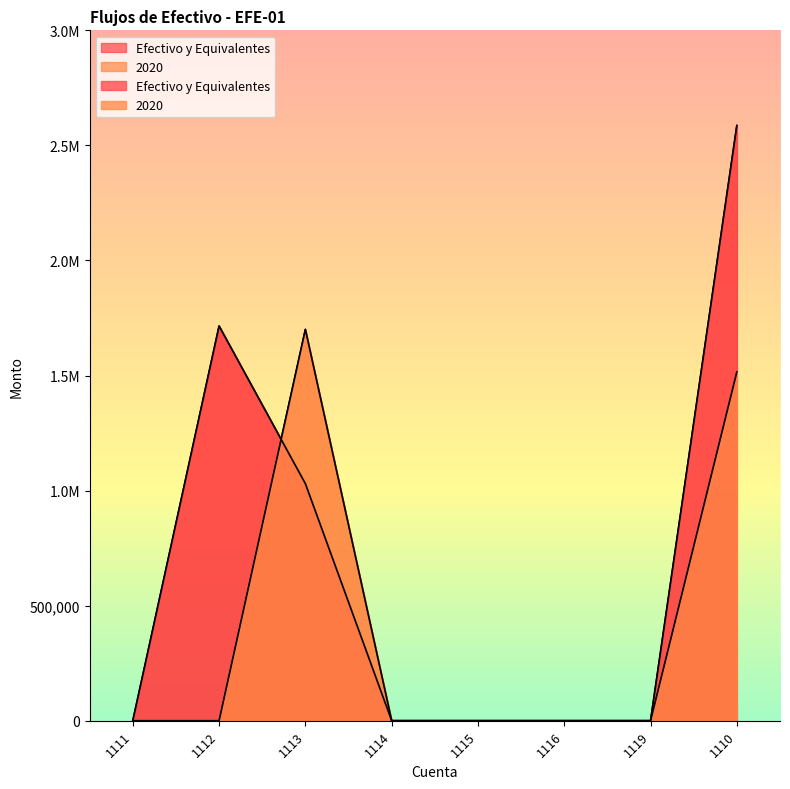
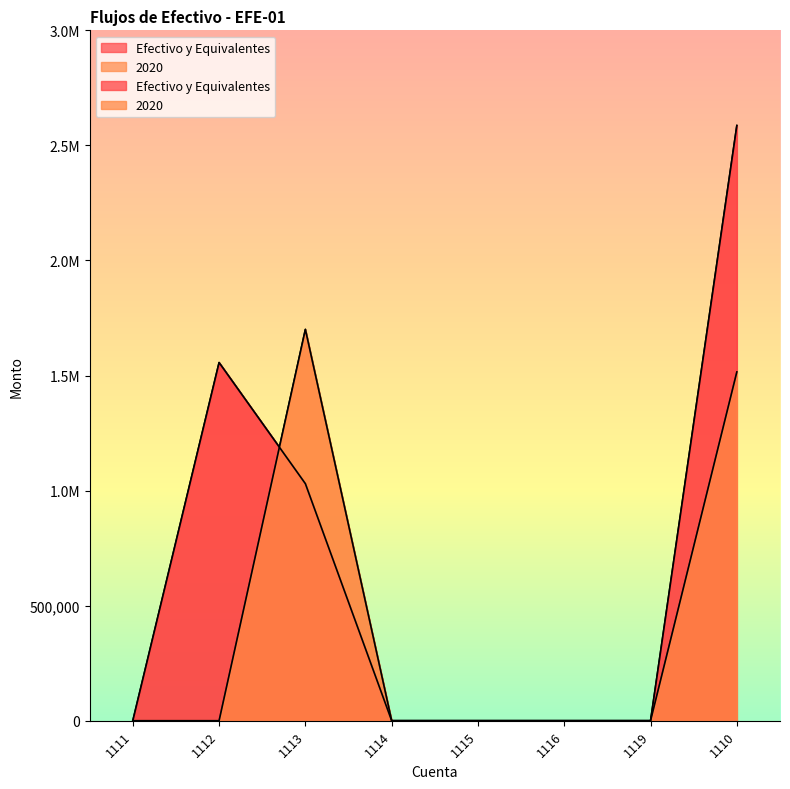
  {
    "Efectivo y Equivalentes": {
-     "1112": "1,720,000",
+     "1112": "1,560,000",
      "1113": "1,030,000",
      "1110": "2,590,000"
    },
    "2020": {
      "1112": "0",
      "1113": "1,700,000",
      "1110": "1,520,000"
    }
  }
